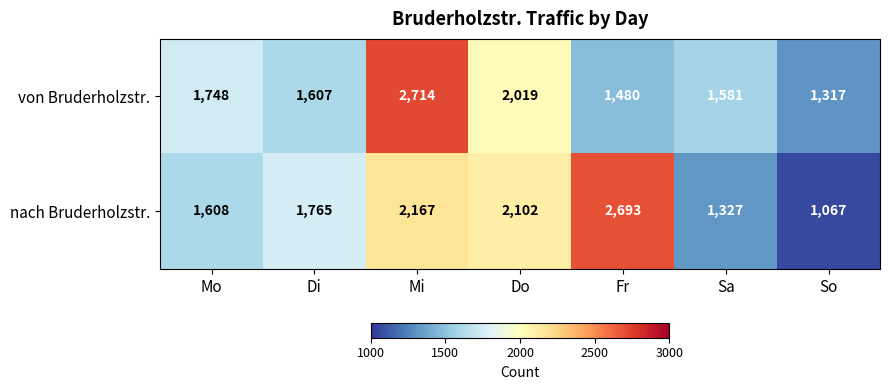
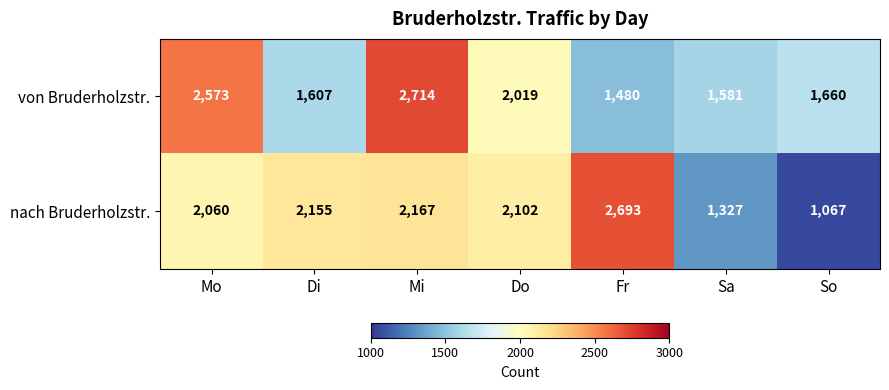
  {
    "von Bruderholzstr.": {
-     "Mo": "1,748",
+     "Mo": "2,573",
      "Di": "1,607",
      "Mi": "2,714",
      "Do": "2,019",
      "Fr": "1,480",
      "Sa": "1,581",
-     "So": "1,317"
+     "So": "1,660"
    },
    "nach Bruderholzstr.": {
-     "Mo": "1,608",
-     "Di": "1,765",
+     "Mo": "2,060",
+     "Di": "2,155",
      "Mi": "2,167",
      "Do": "2,102",
      "Fr": "2,693",
      "Sa": "1,327",
      "So": "1,067"
    }
  }
